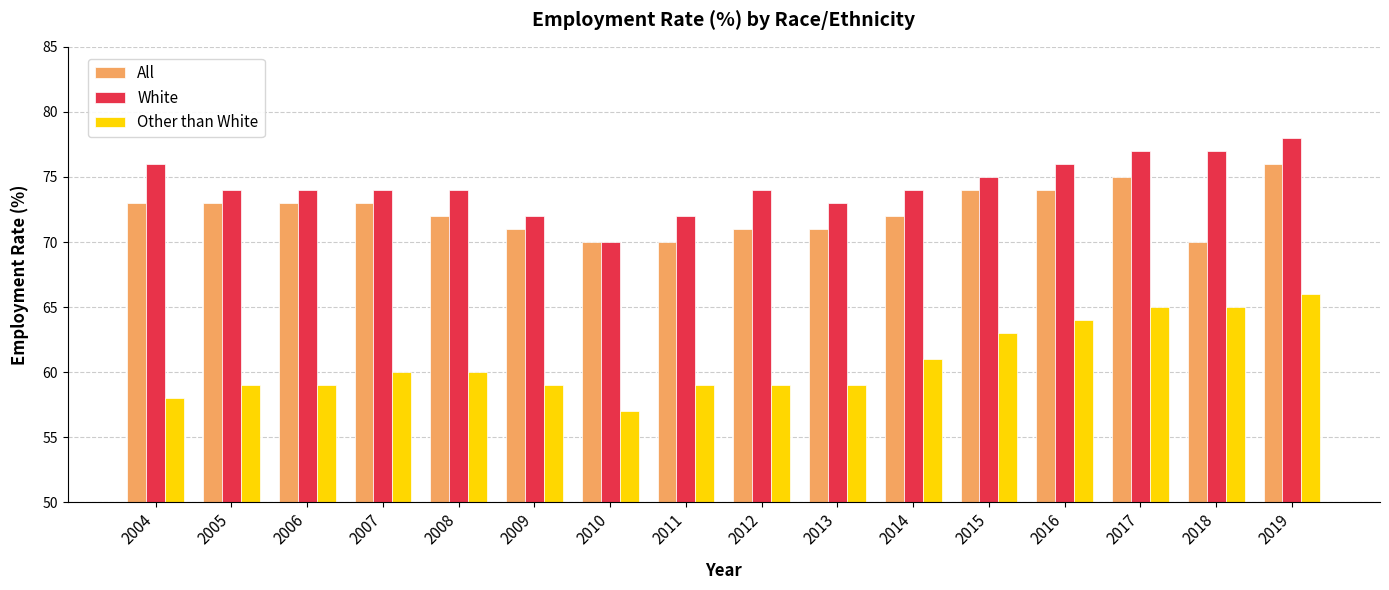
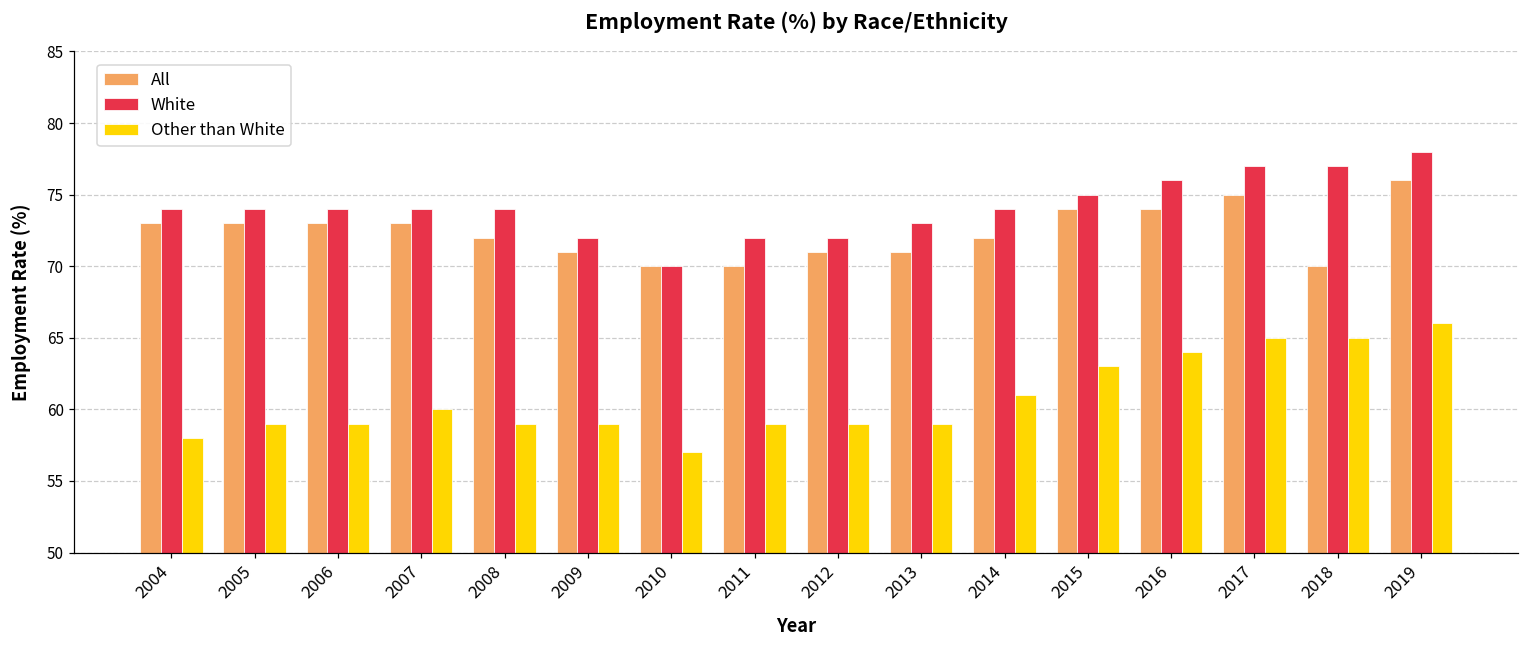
  {
    "All": {
      "2004": 73,
      "2005": 73,
      "2006": 73,
      "2007": 73,
      "2008": 72,
      "2009": 71,
      "2010": 70,
      "2011": 70,
      "2012": 71,
      "2013": 71,
      "2014": 72,
      "2015": 74,
      "2016": 74,
      "2017": 75,
      "2018": 70,
      "2019": 76
    },
    "White": {
-     "2004": 76,
+     "2004": 74,
      "2005": 74,
      "2006": 74,
      "2007": 74,
      "2008": 74,
      "2009": 72,
      "2010": 70,
      "2011": 72,
-     "2012": 74,
+     "2012": 72,
      "2013": 73,
      "2014": 74,
      "2015": 75,
      "2016": 76,
      "2017": 77,
      "2018": 77,
      "2019": 78
    },
    "Other than White": {
      "2004": 58,
      "2005": 59,
      "2006": 59,
      "2007": 60,
-     "2008": 60,
+     "2008": 59,
      "2009": 59,
      "2010": 57,
      "2011": 59,
      "2012": 59,
      "2013": 59,
      "2014": 61,
      "2015": 63,
      "2016": 64,
      "2017": 65,
      "2018": 65,
      "2019": 66
    }
  }
